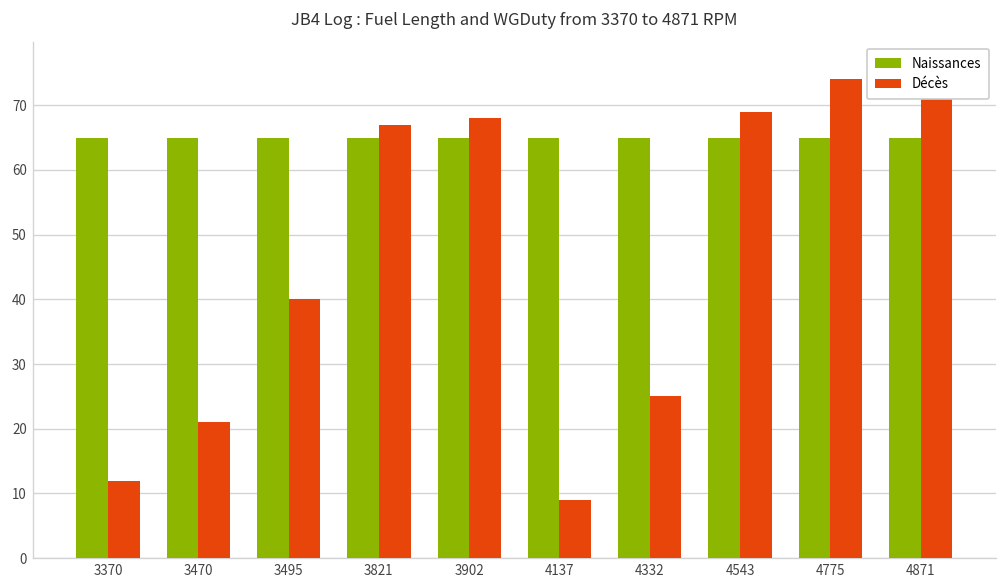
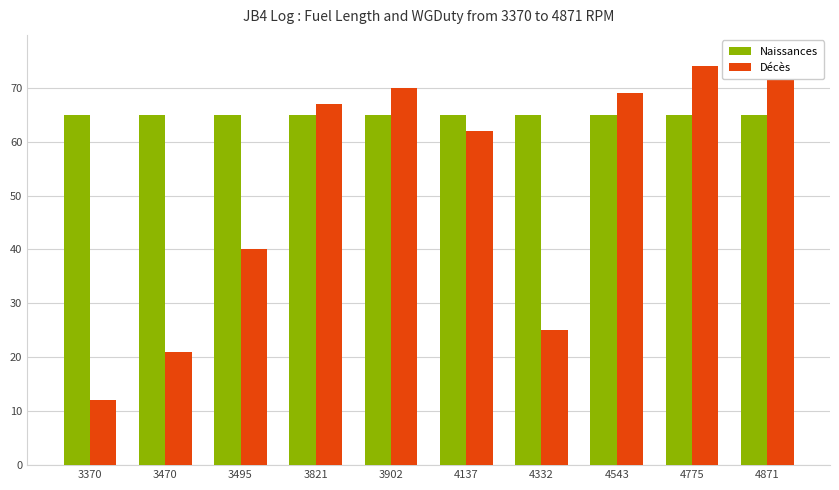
  {
    "Naissances": {
      "3370": 65,
      "3470": 65,
      "3495": 65,
      "3821": 65,
      "3902": 65,
      "4137": 65,
      "4332": 65,
      "4543": 65,
      "4775": 65,
      "4871": 65
    },
    "Décès": {
      "3370": 12,
      "3470": 21,
      "3495": 40,
      "3821": 67,
-     "3902": 68,
-     "4137": 9,
+     "3902": 70,
+     "4137": 62,
      "4332": 25,
      "4543": 69,
      "4775": 74
    }
  }
